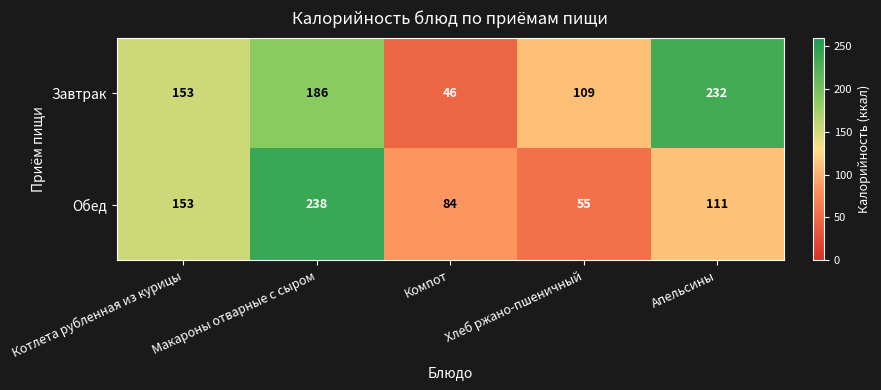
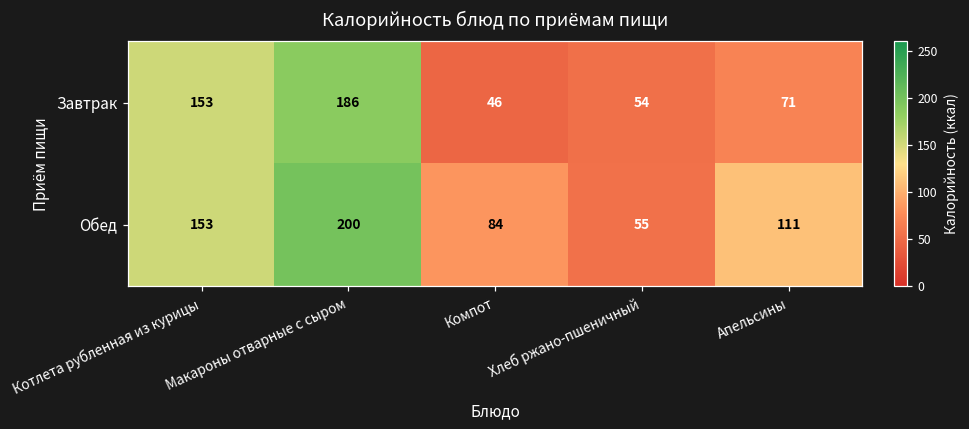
  {
    "Завтрак": {
      "Котлета рубленная из курицы": 153,
      "Макароны отварные с сыром": 186,
      "Компот": 46,
-     "Хлеб ржано-пшеничный": 109,
-     "Апельсины": 232
+     "Хлеб ржано-пшеничный": 54,
+     "Апельсины": 71
    },
    "Обед": {
      "Котлета рубленная из курицы": 153,
-     "Макароны отварные с сыром": 238,
+     "Макароны отварные с сыром": 200,
      "Компот": 84,
      "Хлеб ржано-пшеничный": 55,
      "Апельсины": 111
    }
  }
